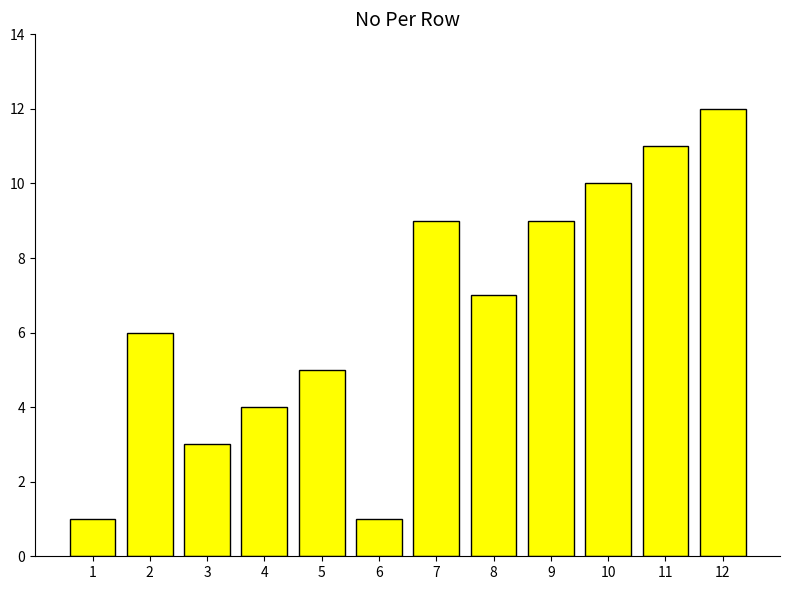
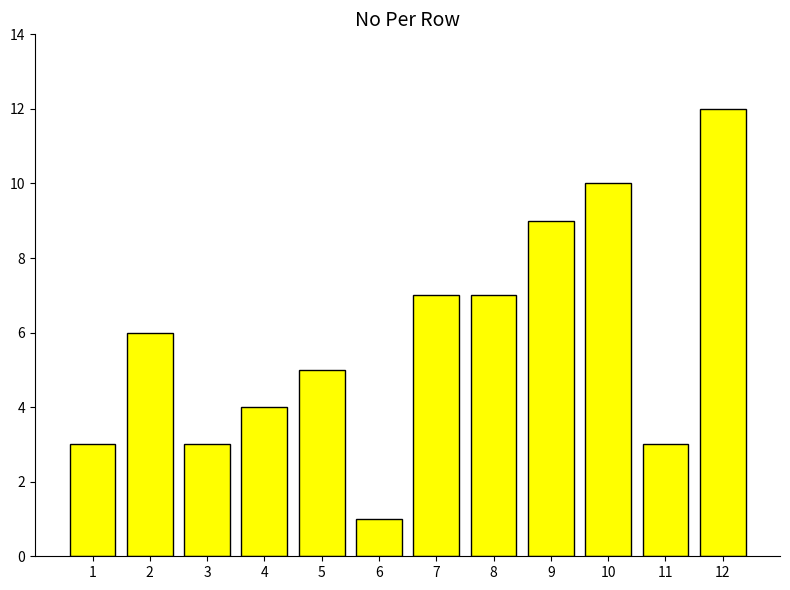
  {
-   "1": 1,
+   "1": 3,
    "2": 6,
    "3": 3,
    "4": 4,
    "5": 5,
    "6": 1,
-   "7": 9,
+   "7": 7,
    "8": 7,
    "9": 9,
    "10": 10,
-   "11": 11,
+   "11": 3,
    "12": 12
  }
